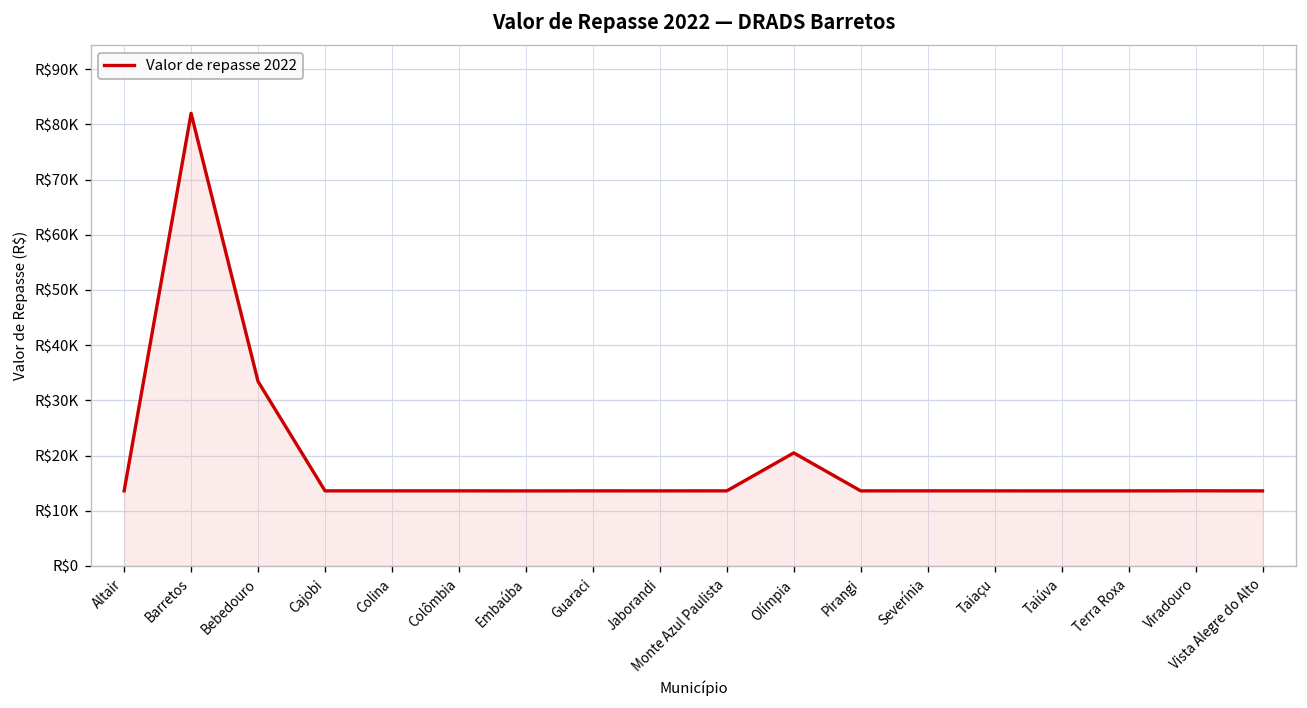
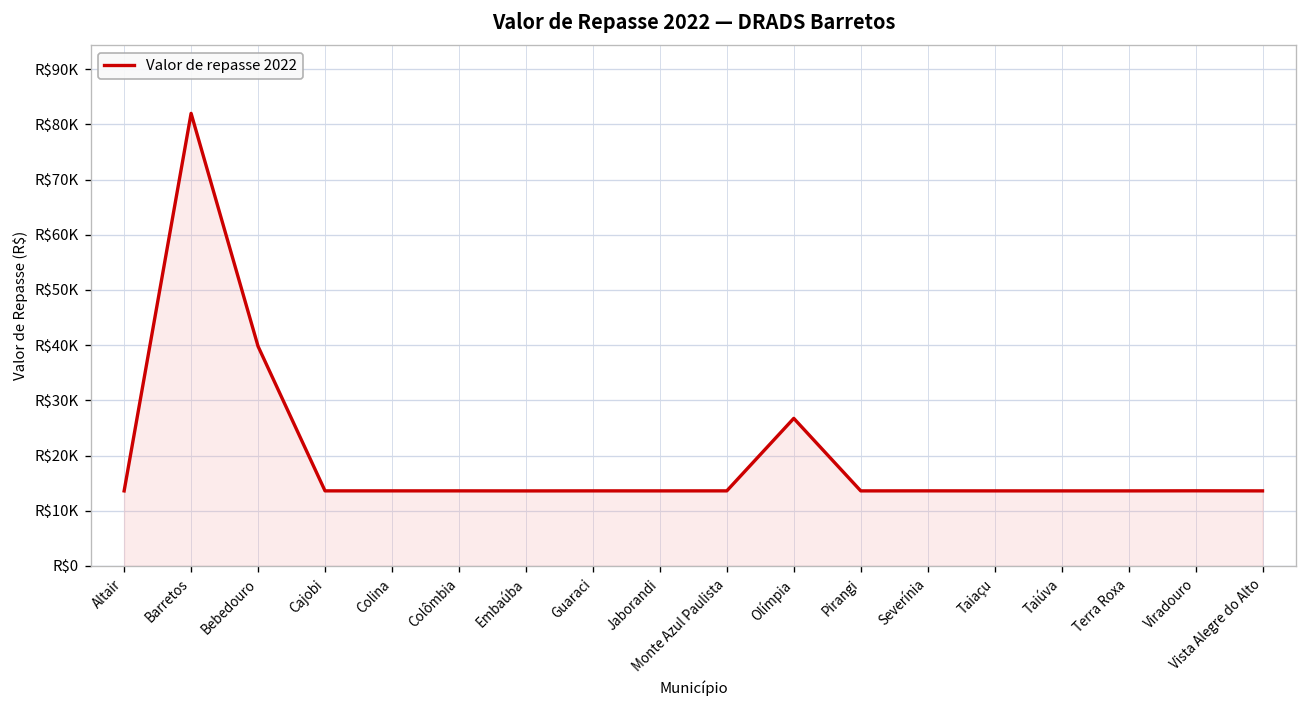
  {
    "Altair": "R$14000",
    "Barretos": "R$82000",
-   "Bebedouro": "R$33000",
+   "Bebedouro": "R$40000",
    "Cajobi": "R$14000",
    "Colina": "R$14000",
    "Colômbia": "R$14000",
    "Embaúba": "R$14000",
    "Guaraci": "R$14000",
    "Jaborandi": "R$14000",
    "Monte Azul Paulista": "R$14000",
-   "Olímpia": "R$20000",
+   "Olímpia": "R$27000",
    "Pirangi": "R$14000",
    "Severínia": "R$14000",
    "Taiaçu": "R$14000",
    "Taiúva": "R$14000",
    "Terra Roxa": "R$14000",
    "Viradouro": "R$14000",
    "Vista Alegre do Alto": "R$14000"
  }
